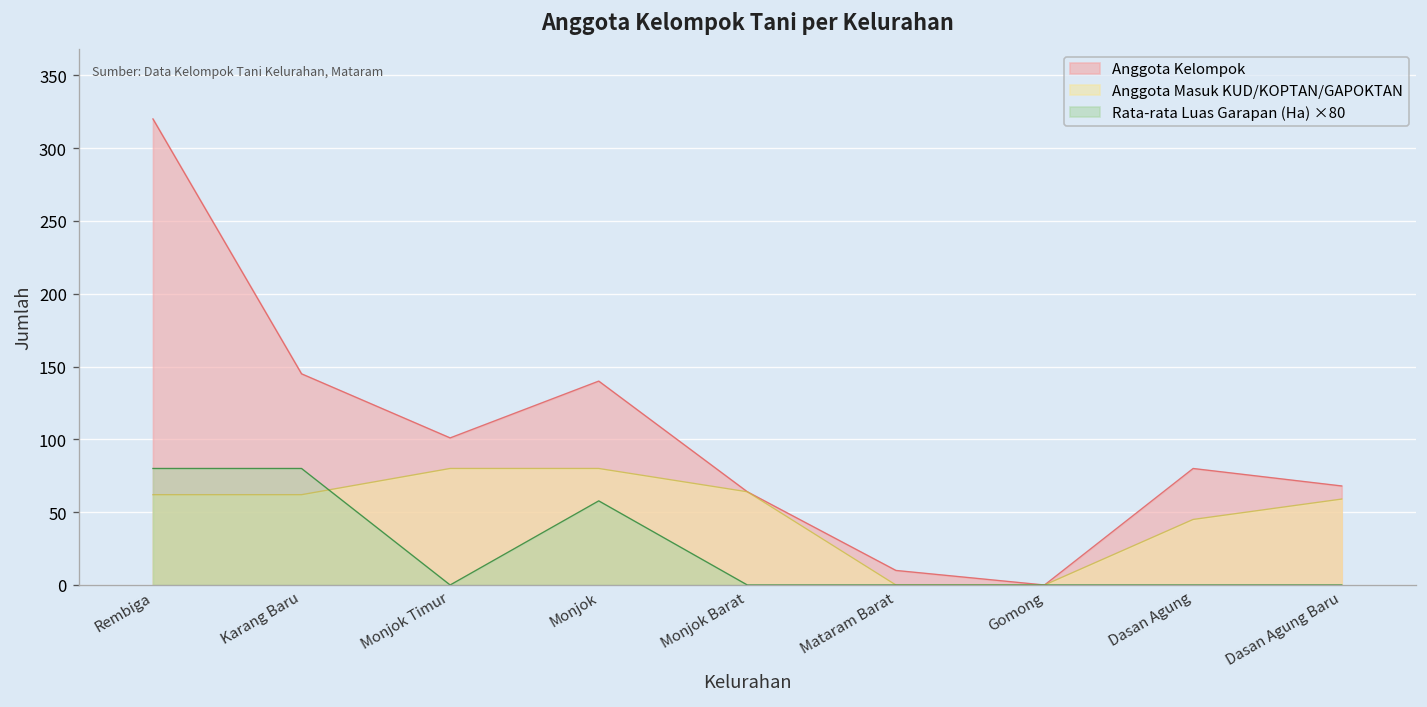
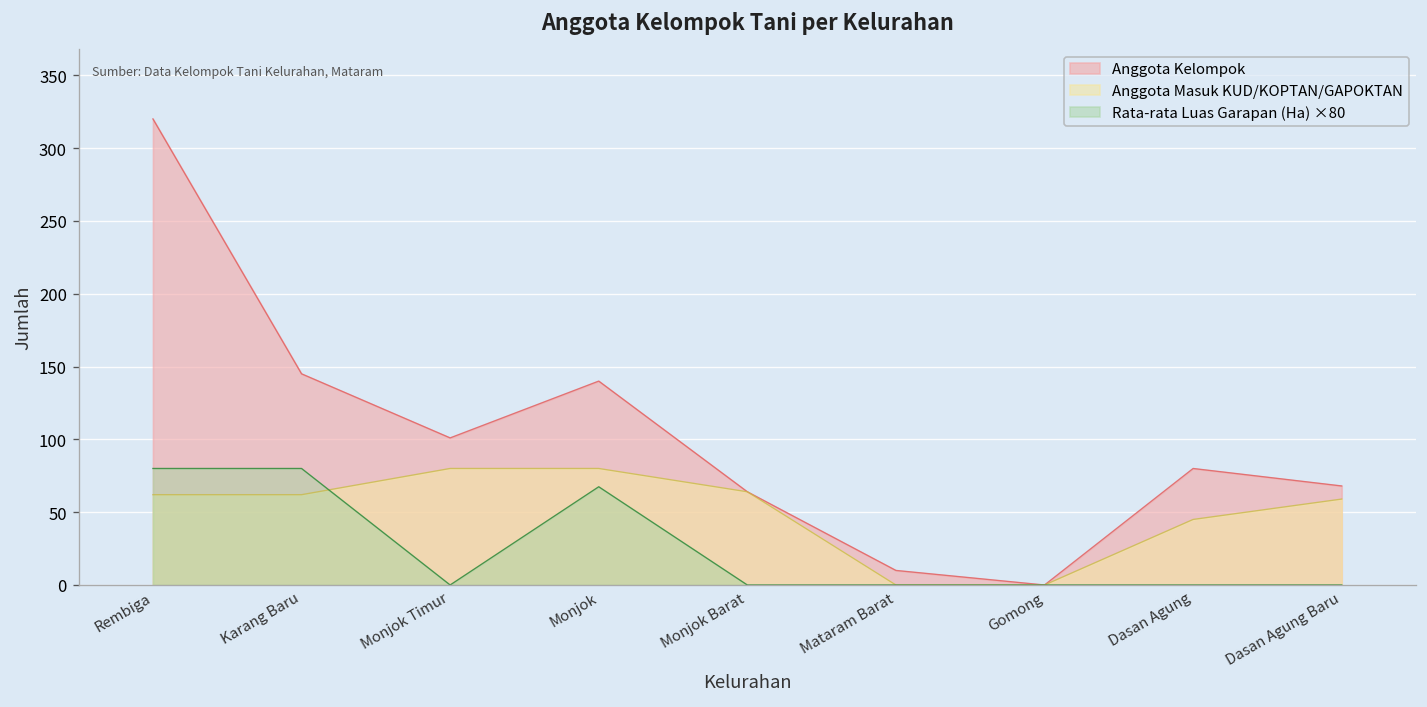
  {
    "Rata-rata Luas Garapan (Ha) ×80": {
      "Rembiga": 80,
      "Karang Baru": 80,
      "Monjok Timur": 0,
-     "Monjok": 58,
+     "Monjok": 67,
      "Monjok Barat": 0,
      "Dasan Agung": 0,
      "Dasan Agung Baru": 0
    }
  }
